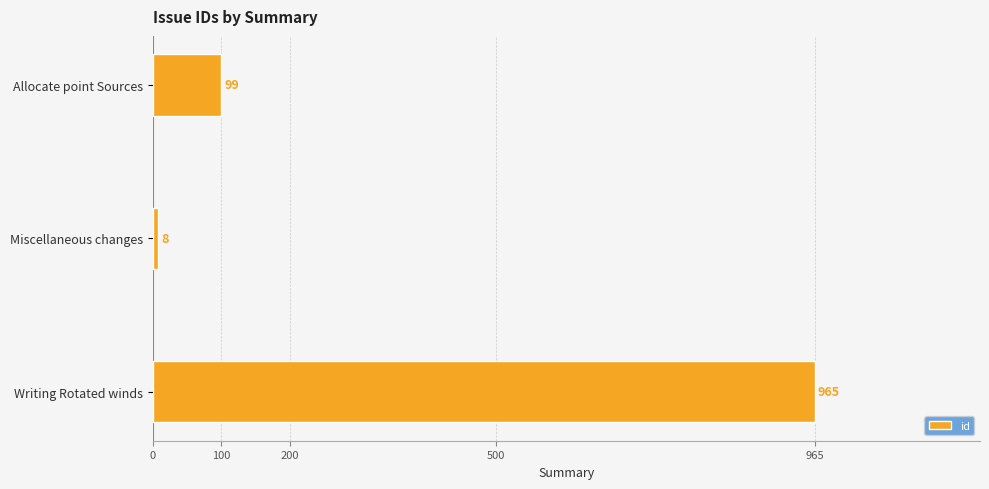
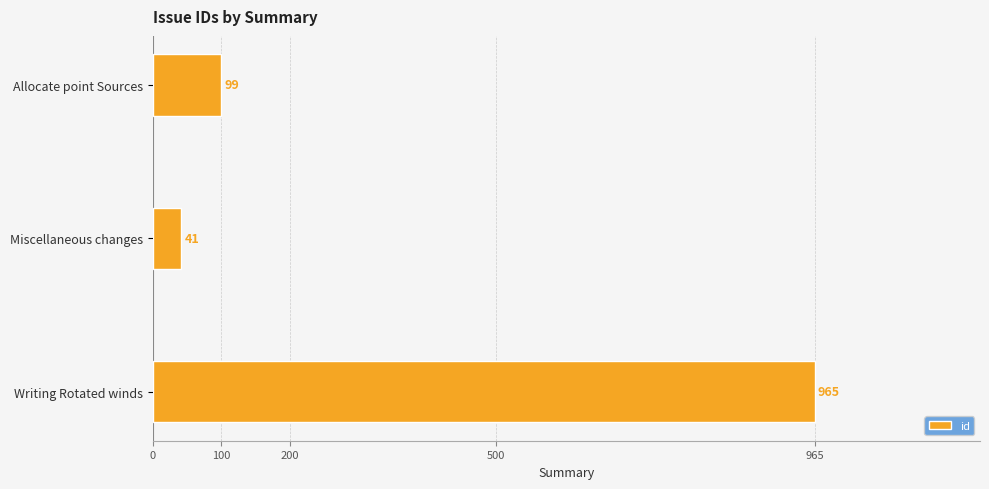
  {
    "Allocate point Sources": 99,
-   "Miscellaneous changes": 8,
+   "Miscellaneous changes": 41,
    "Writing Rotated winds": 965
  }
